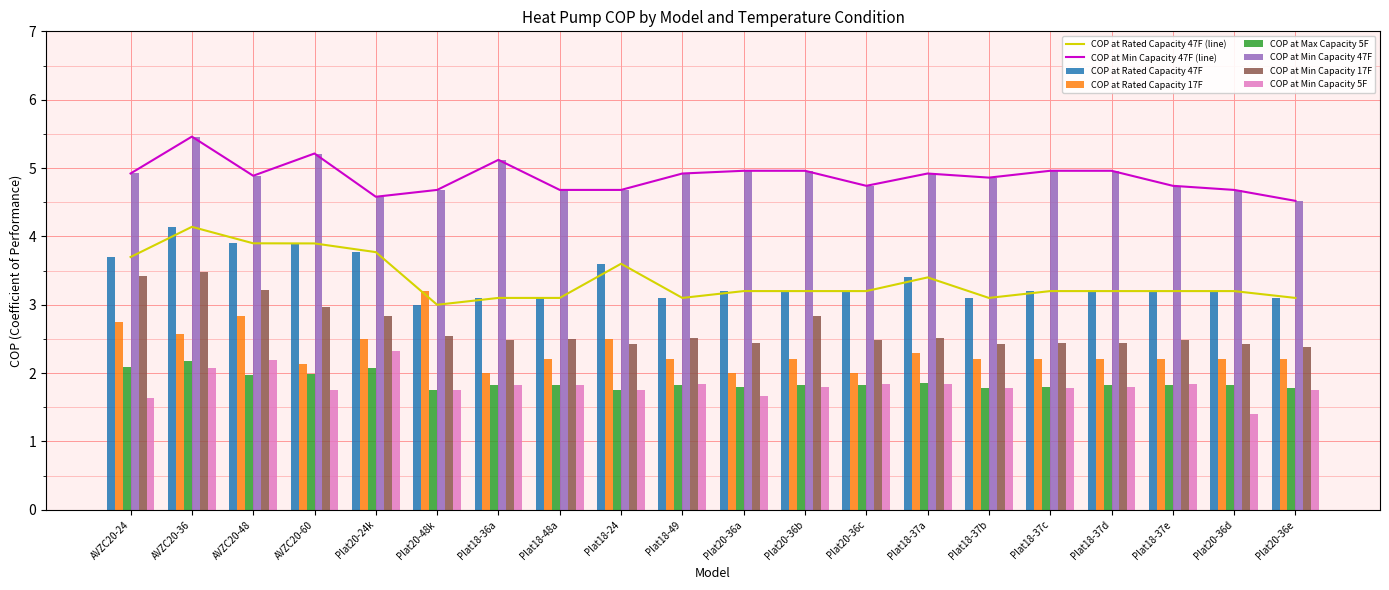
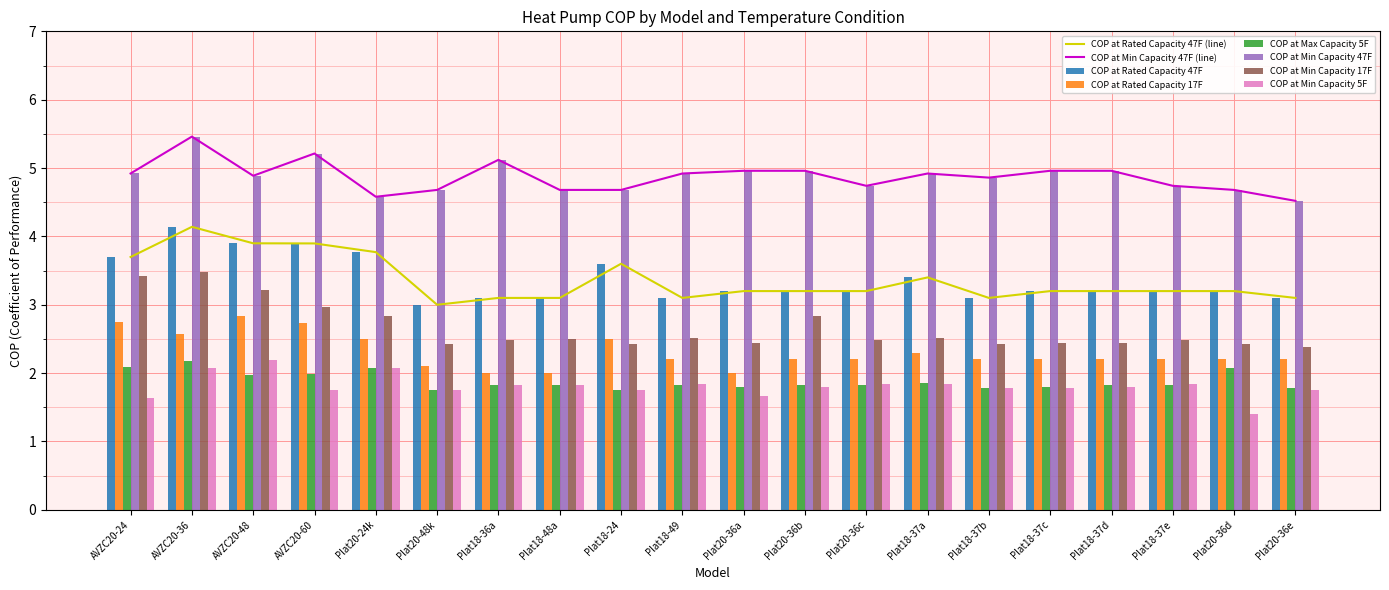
  {
    "COP at Rated Capacity 47F": {
      "AVZC20-24": 3.7,
      "AVZC20-36": 4.1,
      "AVZC20-48": 3.9,
      "AVZC20-60": 3.9,
      "Plat20-24k": 3.8,
      "Plat20-48k": 3.0,
      "Plat18-36a": 3.1,
      "Plat18-48a": 3.1,
      "Plat18-24": 3.6,
      "Plat18-49": 3.1,
      "Plat20-36a": 3.2,
      "Plat20-36b": 3.2,
      "Plat20-36c": 3.2,
      "Plat18-37a": 3.4,
      "Plat18-37b": 3.1,
      "Plat18-37c": 3.2,
      "Plat18-37d": 3.2,
      "Plat18-37e": 3.2,
      "Plat20-36d": 3.2,
      "Plat20-36e": 3.1
    },
    "COP at Rated Capacity 47F (line)": {
      "AVZC20-24": 3.7,
      "AVZC20-36": 4.1,
      "AVZC20-48": 3.9,
      "AVZC20-60": 3.9,
      "Plat20-24k": 3.8,
      "Plat20-48k": 3.0,
      "Plat18-36a": 3.1,
      "Plat18-48a": 3.1,
      "Plat18-24": 3.6,
      "Plat18-49": 3.1,
      "Plat20-36a": 3.2,
      "Plat20-36b": 3.2,
      "Plat20-36c": 3.2,
      "Plat18-37a": 3.4,
      "Plat18-37b": 3.1,
      "Plat18-37c": 3.2,
      "Plat18-37d": 3.2,
      "Plat18-37e": 3.2,
      "Plat20-36d": 3.2,
      "Plat20-36e": 3.1
    },
    "COP at Rated Capacity 17F": {
      "AVZC20-24": 2.7,
      "AVZC20-36": 2.6,
      "AVZC20-48": 2.8,
-     "AVZC20-60": 2.1,
+     "AVZC20-60": 2.7,
      "Plat20-24k": 2.5,
-     "Plat20-48k": 3.2,
+     "Plat20-48k": 2.1,
      "Plat18-36a": 2.0,
-     "Plat18-48a": 2.2,
+     "Plat18-48a": 2.0,
      "Plat18-24": 2.5,
      "Plat18-49": 2.2,
      "Plat20-36a": 2.0,
      "Plat20-36b": 2.2,
-     "Plat20-36c": 2.0,
+     "Plat20-36c": 2.2,
      "Plat18-37a": 2.3,
      "Plat18-37b": 2.2,
      "Plat18-37c": 2.2,
      "Plat18-37d": 2.2,
      "Plat18-37e": 2.2,
      "Plat20-36d": 2.2,
      "Plat20-36e": 2.2
    },
    "COP at Min Capacity 47F (line)": {
      "AVZC20-24": 4.9,
      "AVZC20-36": 5.5,
      "AVZC20-48": 4.9,
      "AVZC20-60": 5.2,
      "Plat20-24k": 4.6,
      "Plat20-48k": 4.7,
      "Plat18-36a": 5.1,
      "Plat18-48a": 4.7,
      "Plat18-24": 4.7,
      "Plat18-49": 4.9,
      "Plat20-36a": 5.0,
      "Plat20-36b": 5.0,
      "Plat20-36c": 4.7,
      "Plat18-37a": 4.9,
      "Plat18-37b": 4.9,
      "Plat18-37c": 5.0,
      "Plat18-37d": 5.0,
      "Plat18-37e": 4.7,
      "Plat20-36d": 4.7,
      "Plat20-36e": 4.5
    },
    "COP at Max Capacity 5F": {
      "AVZC20-24": 2.1,
      "AVZC20-36": 2.2,
      "AVZC20-48": 2.0,
      "AVZC20-60": 2.0,
      "Plat20-24k": 2.1,
      "Plat20-48k": 1.8,
      "Plat18-36a": 1.8,
      "Plat18-48a": 1.8,
      "Plat18-24": 1.8,
      "Plat18-49": 1.8,
      "Plat20-36a": 1.8,
      "Plat20-36b": 1.8,
      "Plat20-36c": 1.8,
      "Plat18-37a": 1.9,
      "Plat18-37b": 1.8,
      "Plat18-37c": 1.8,
      "Plat18-37d": 1.8,
      "Plat18-37e": 1.8,
-     "Plat20-36d": 1.8,
+     "Plat20-36d": 2.1,
      "Plat20-36e": 1.8
    },
    "COP at Min Capacity 47F": {
      "AVZC20-24": 4.9,
      "AVZC20-36": 5.5,
      "AVZC20-48": 4.9,
      "AVZC20-60": 5.2,
      "Plat20-24k": 4.6,
      "Plat20-48k": 4.7,
      "Plat18-36a": 5.1,
      "Plat18-48a": 4.7,
      "Plat18-24": 4.7,
      "Plat18-49": 4.9,
      "Plat20-36a": 5.0,
      "Plat20-36b": 5.0,
      "Plat20-36c": 4.7,
      "Plat18-37a": 4.9,
      "Plat18-37b": 4.9,
      "Plat18-37c": 5.0,
      "Plat18-37d": 5.0,
      "Plat18-37e": 4.7,
      "Plat20-36d": 4.7,
      "Plat20-36e": 4.5
    },
    "COP at Min Capacity 17F": {
      "AVZC20-24": 3.4,
      "AVZC20-36": 3.5,
      "AVZC20-48": 3.2,
      "AVZC20-60": 3.0,
      "Plat20-24k": 2.8,
-     "Plat20-48k": 2.6,
+     "Plat20-48k": 2.4,
      "Plat18-36a": 2.5,
      "Plat18-48a": 2.5,
      "Plat18-24": 2.4,
      "Plat18-49": 2.5,
      "Plat20-36a": 2.4,
      "Plat20-36b": 2.8,
      "Plat20-36c": 2.5,
      "Plat18-37a": 2.5,
      "Plat18-37b": 2.4,
      "Plat18-37c": 2.4,
      "Plat18-37d": 2.4,
      "Plat18-37e": 2.5,
      "Plat20-36d": 2.4,
      "Plat20-36e": 2.4
    },
    "COP at Min Capacity 5F": {
      "AVZC20-24": 1.6,
      "AVZC20-36": 2.1,
      "AVZC20-48": 2.2,
      "AVZC20-60": 1.8,
-     "Plat20-24k": 2.3,
+     "Plat20-24k": 2.1,
      "Plat20-48k": 1.8,
      "Plat18-36a": 1.8,
      "Plat18-48a": 1.8,
      "Plat18-24": 1.8,
      "Plat18-49": 1.8,
      "Plat20-36a": 1.7,
      "Plat20-36b": 1.8,
      "Plat20-36c": 1.8,
      "Plat18-37a": 1.8,
      "Plat18-37b": 1.8,
      "Plat18-37c": 1.8,
      "Plat18-37d": 1.8,
      "Plat18-37e": 1.8,
      "Plat20-36d": 1.4,
      "Plat20-36e": 1.8
    }
  }
